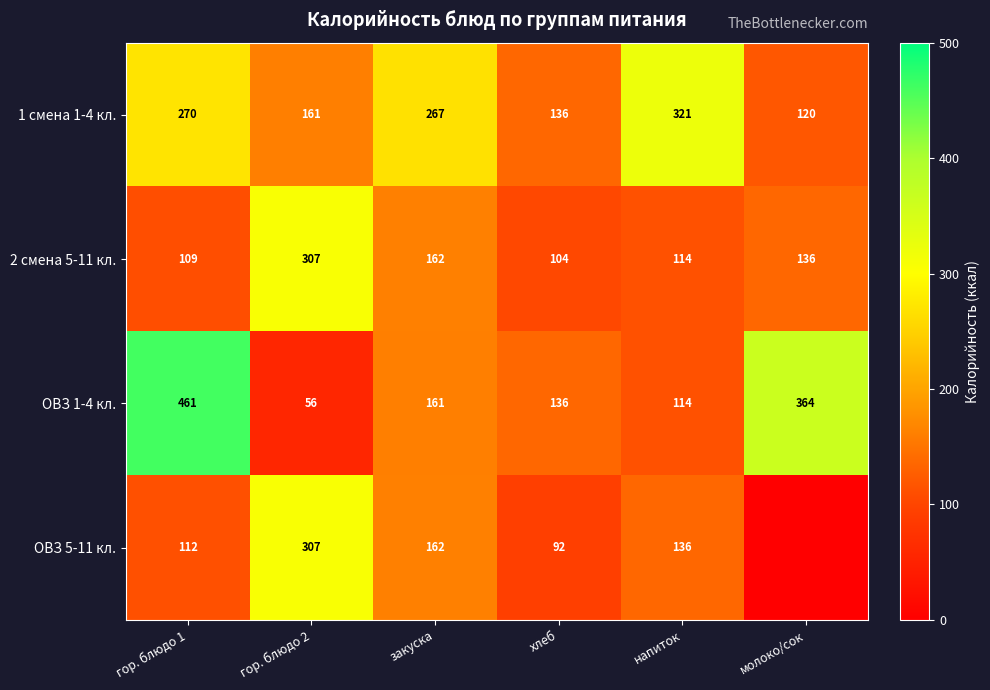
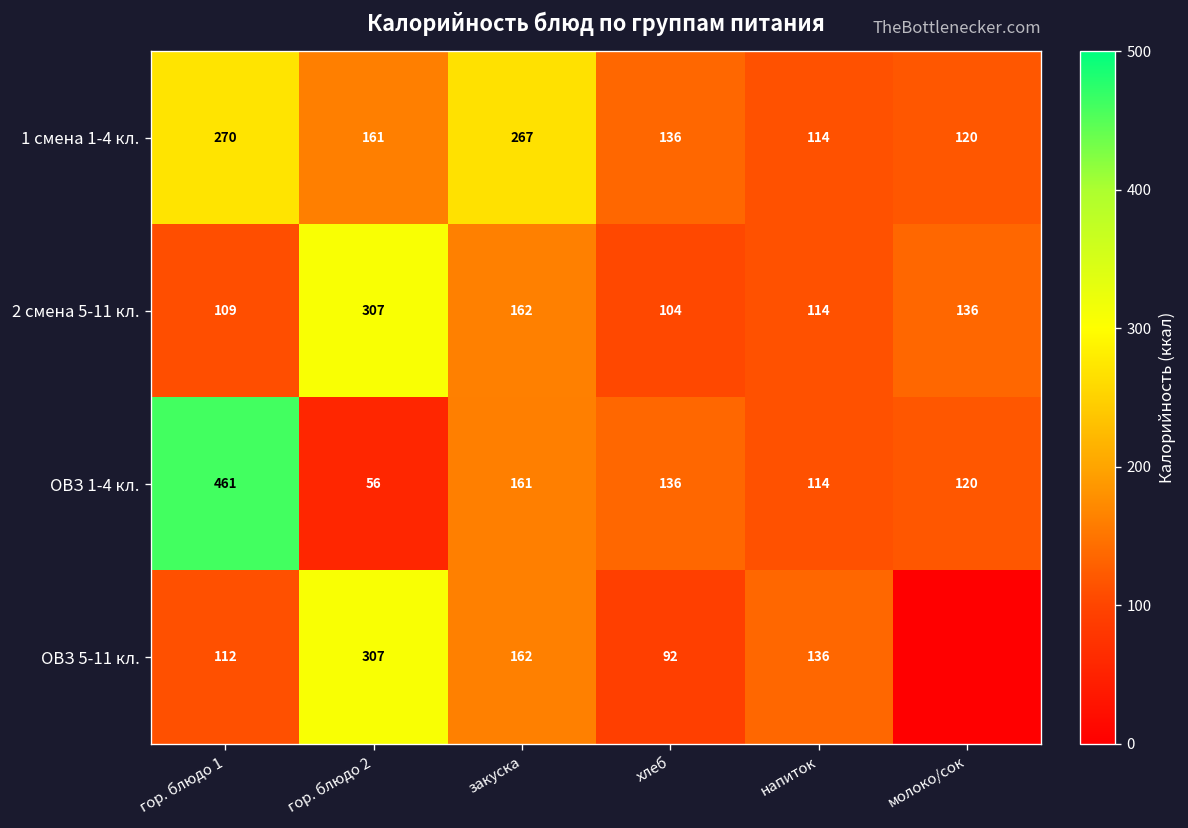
  {
    "1 смена 1-4 кл.": {
      "гор. блюдо 1": 270,
      "гор. блюдо 2": 161,
      "закуска": 267,
      "хлеб": 136,
-     "напиток": 321,
+     "напиток": 114,
      "молоко/сок": 120
    },
    "2 смена 5-11 кл.": {
      "гор. блюдо 1": 109,
      "гор. блюдо 2": 307,
      "закуска": 162,
      "хлеб": 104,
      "напиток": 114,
      "молоко/сок": 136
    },
    "ОВЗ 1-4 кл.": {
      "гор. блюдо 1": 461,
      "гор. блюдо 2": 56,
      "закуска": 161,
      "хлеб": 136,
      "напиток": 114,
-     "молоко/сок": 364
+     "молоко/сок": 120
    },
    "ОВЗ 5-11 кл.": {
      "гор. блюдо 1": 112,
      "гор. блюдо 2": 307,
      "закуска": 162,
      "хлеб": 92,
      "напиток": 136
    }
  }
